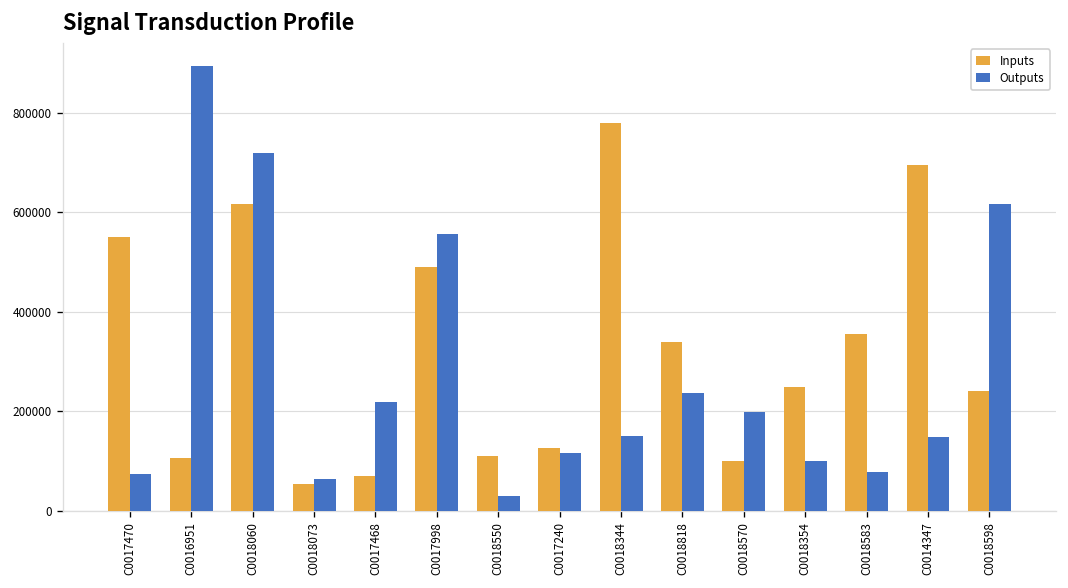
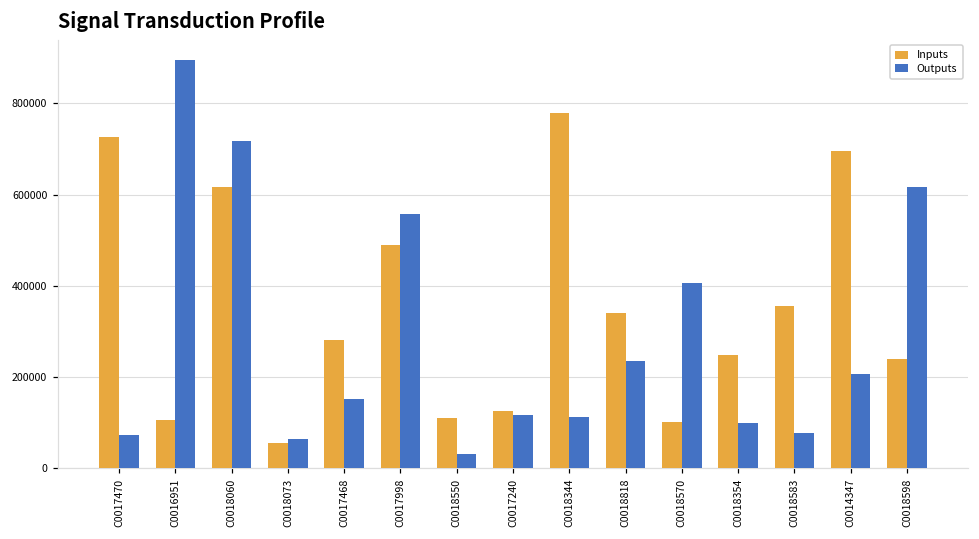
  {
    "Inputs": {
-     "C0017470": 550000,
+     "C0017470": 730000,
      "C0016951": 110000,
      "C0018060": 620000,
      "C0018073": 50000,
-     "C0017468": 70000,
+     "C0017468": 280000,
      "C0017998": 490000,
      "C0018550": 110000,
      "C0017240": 130000,
      "C0018344": 780000,
      "C0018818": 340000,
      "C0018570": 100000,
      "C0018354": 250000,
      "C0018583": 360000,
      "C0014347": 700000,
      "C0018598": 240000
    },
    "Outputs": {
      "C0017470": 70000,
      "C0016951": 890000,
      "C0018060": 720000,
      "C0018073": 60000,
-     "C0017468": 220000,
+     "C0017468": 150000,
      "C0017998": 560000,
      "C0018550": 30000,
      "C0017240": 120000,
-     "C0018344": 150000,
+     "C0018344": 110000,
      "C0018818": 240000,
-     "C0018570": 200000,
+     "C0018570": 410000,
      "C0018354": 100000,
      "C0018583": 80000,
-     "C0014347": 150000,
+     "C0014347": 210000,
      "C0018598": 620000
    }
  }
